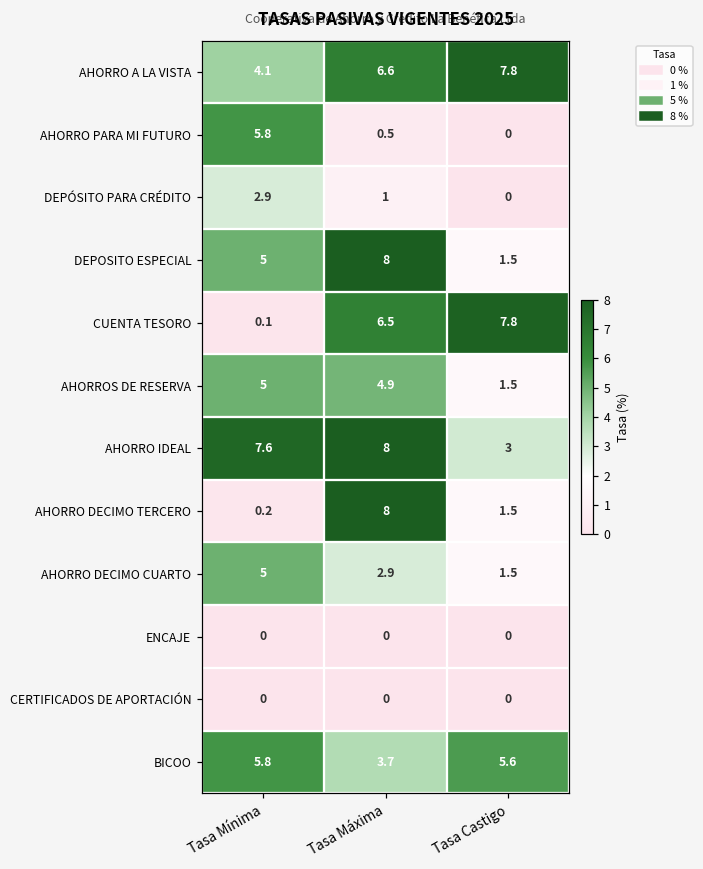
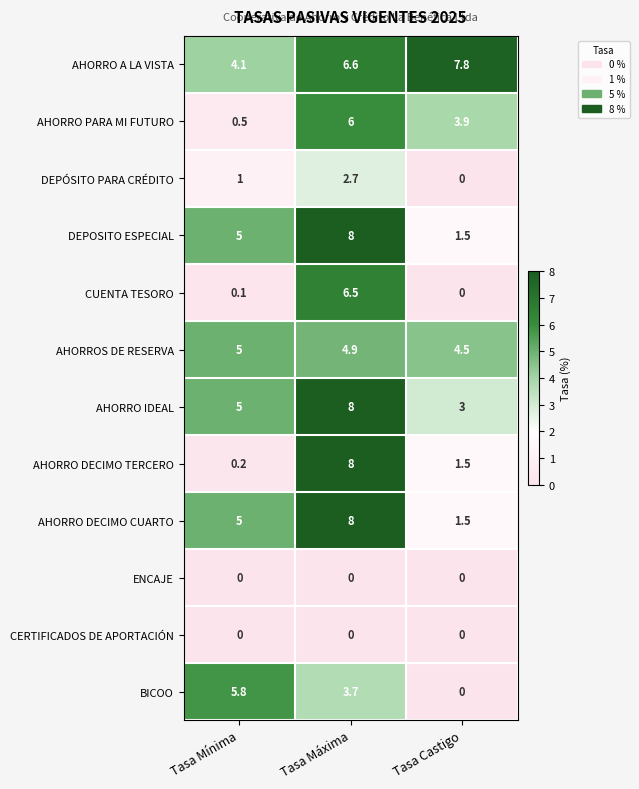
  {
    "AHORRO A LA VISTA": {
      "Tasa Mínima": 4.1,
      "Tasa Máxima": 6.6,
      "Tasa Castigo": 7.8
    },
    "AHORRO PARA MI FUTURO": {
-     "Tasa Mínima": 5.8,
-     "Tasa Máxima": 0.5,
-     "Tasa Castigo": 0
+     "Tasa Mínima": 0.5,
+     "Tasa Máxima": 6,
+     "Tasa Castigo": 3.9
    },
    "DEPÓSITO PARA CRÉDITO": {
-     "Tasa Mínima": 2.9,
-     "Tasa Máxima": 1,
+     "Tasa Mínima": 1,
+     "Tasa Máxima": 2.7,
      "Tasa Castigo": 0
    },
    "DEPOSITO ESPECIAL": {
      "Tasa Mínima": 5,
      "Tasa Máxima": 8,
      "Tasa Castigo": 1.5
    },
    "CUENTA TESORO": {
      "Tasa Mínima": 0.1,
      "Tasa Máxima": 6.5,
-     "Tasa Castigo": 7.8
+     "Tasa Castigo": 0
    },
    "AHORROS DE RESERVA": {
      "Tasa Mínima": 5,
      "Tasa Máxima": 4.9,
-     "Tasa Castigo": 1.5
+     "Tasa Castigo": 4.5
    },
    "AHORRO IDEAL": {
-     "Tasa Mínima": 7.6,
+     "Tasa Mínima": 5,
      "Tasa Máxima": 8,
      "Tasa Castigo": 3
    },
    "AHORRO DECIMO TERCERO": {
      "Tasa Mínima": 0.2,
      "Tasa Máxima": 8,
      "Tasa Castigo": 1.5
    },
    "AHORRO DECIMO CUARTO": {
      "Tasa Mínima": 5,
-     "Tasa Máxima": 2.9,
+     "Tasa Máxima": 8,
      "Tasa Castigo": 1.5
    },
    "ENCAJE": {
      "Tasa Mínima": 0,
      "Tasa Máxima": 0,
      "Tasa Castigo": 0
    },
    "CERTIFICADOS DE APORTACIÓN": {
      "Tasa Mínima": 0,
      "Tasa Máxima": 0,
      "Tasa Castigo": 0
    },
    "BICOO": {
      "Tasa Mínima": 5.8,
      "Tasa Máxima": 3.7,
-     "Tasa Castigo": 5.6
+     "Tasa Castigo": 0
    }
  }
